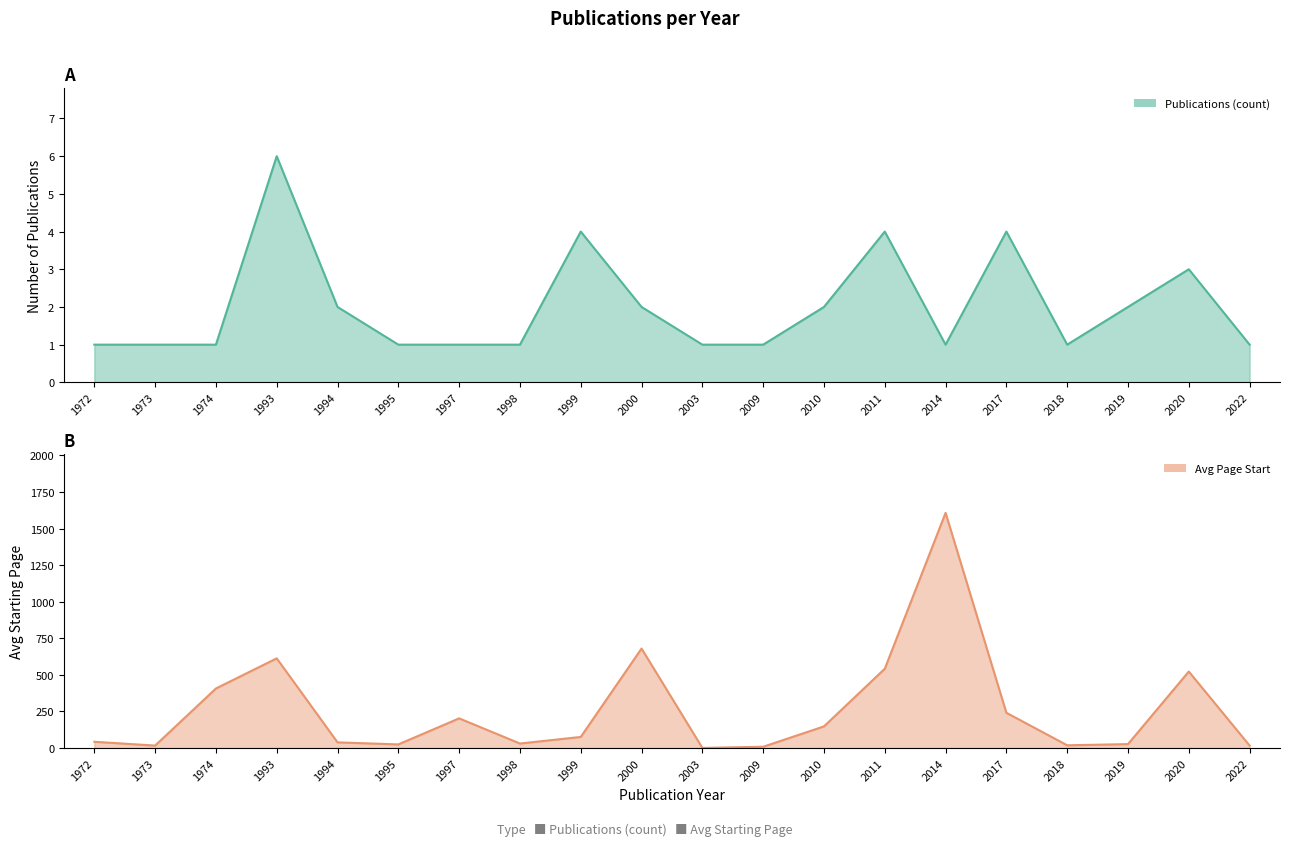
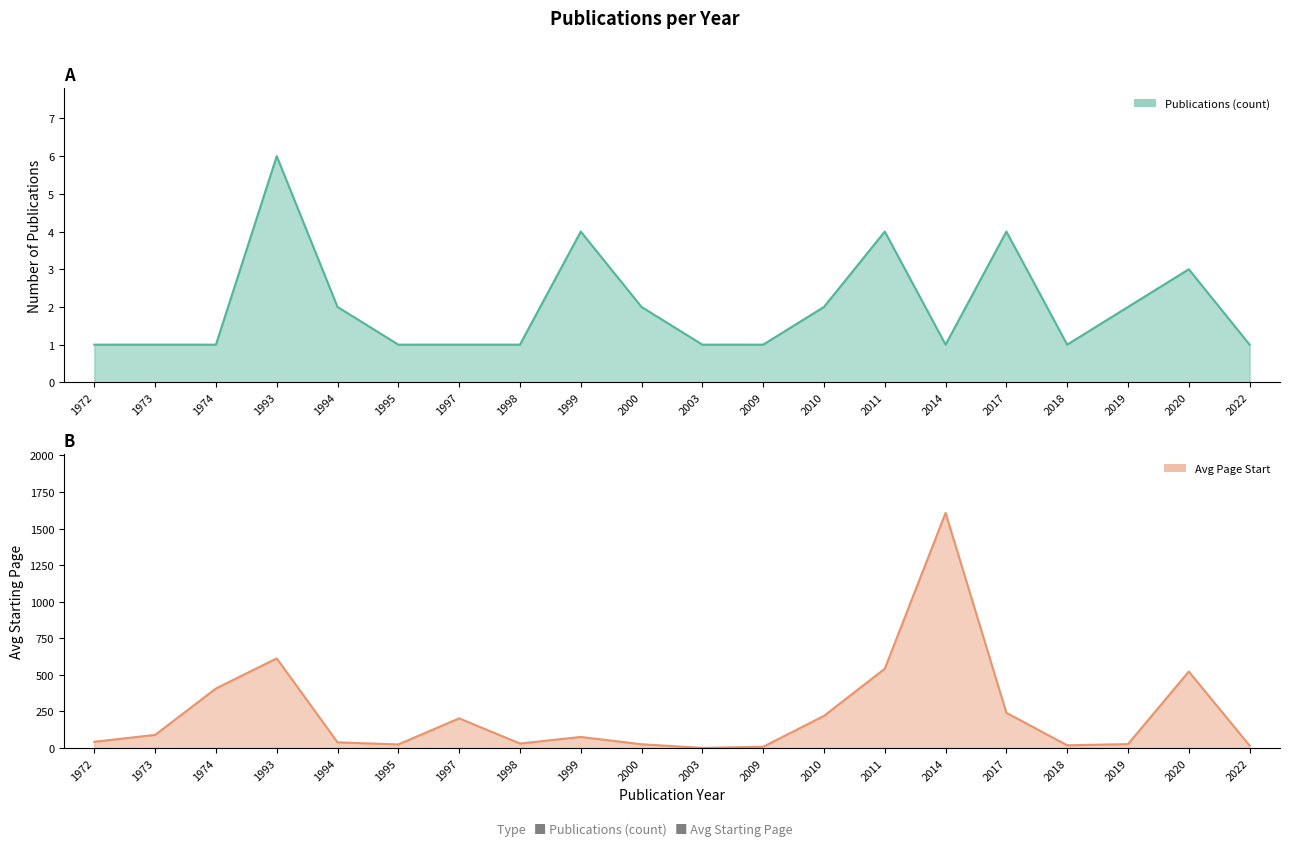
  {
    "A": {
      "1972": 1.0,
      "1973": 1.0,
      "1974": 1.0,
      "1993": 6.0,
      "1994": 2.0,
      "1995": 1.0,
      "1997": 1.0,
      "1998": 1.0,
      "1999": 4.0,
      "2000": 2.0,
      "2003": 1.0,
      "2009": 1.0,
      "2010": 2.0,
      "2011": 4.0,
      "2014": 1.0,
      "2017": 4.0,
      "2018": 1.0,
      "2019": 2.0,
      "2020": 3.0,
      "2022": 1.0
    },
    "B": {
      "1972": 40,
-     "1973": 20,
+     "1973": 90,
      "1974": 410,
      "1993": 610,
      "1994": 40,
      "1995": 30,
      "1997": 200,
      "1998": 30,
      "1999": 80,
-     "2000": 680,
+     "2000": 30,
      "2003": 0,
      "2009": 10,
-     "2010": 150,
+     "2010": 220,
      "2011": 540,
      "2014": 1610,
      "2017": 240,
      "2018": 20,
      "2019": 30,
      "2020": 520,
      "2022": 20
    }
  }
